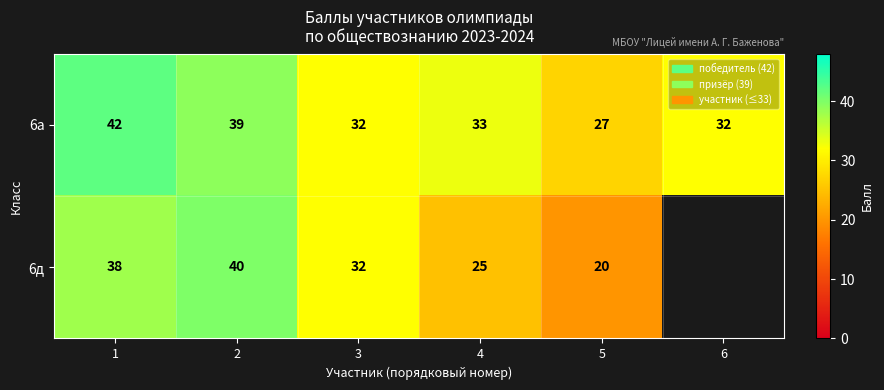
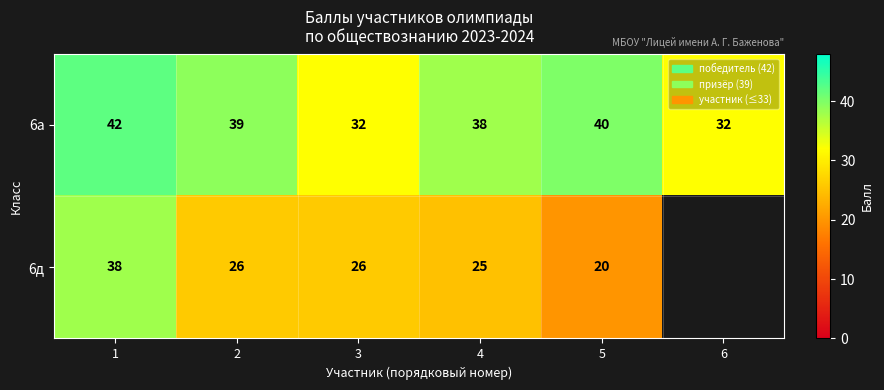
  {
    "6а": {
      "1": 42,
      "2": 39,
      "3": 32,
-     "4": 33,
-     "5": 27,
+     "4": 38,
+     "5": 40,
      "6": 32
    },
    "6д": {
      "1": 38,
-     "2": 40,
-     "3": 32,
+     "2": 26,
+     "3": 26,
      "4": 25,
      "5": 20
    }
  }
